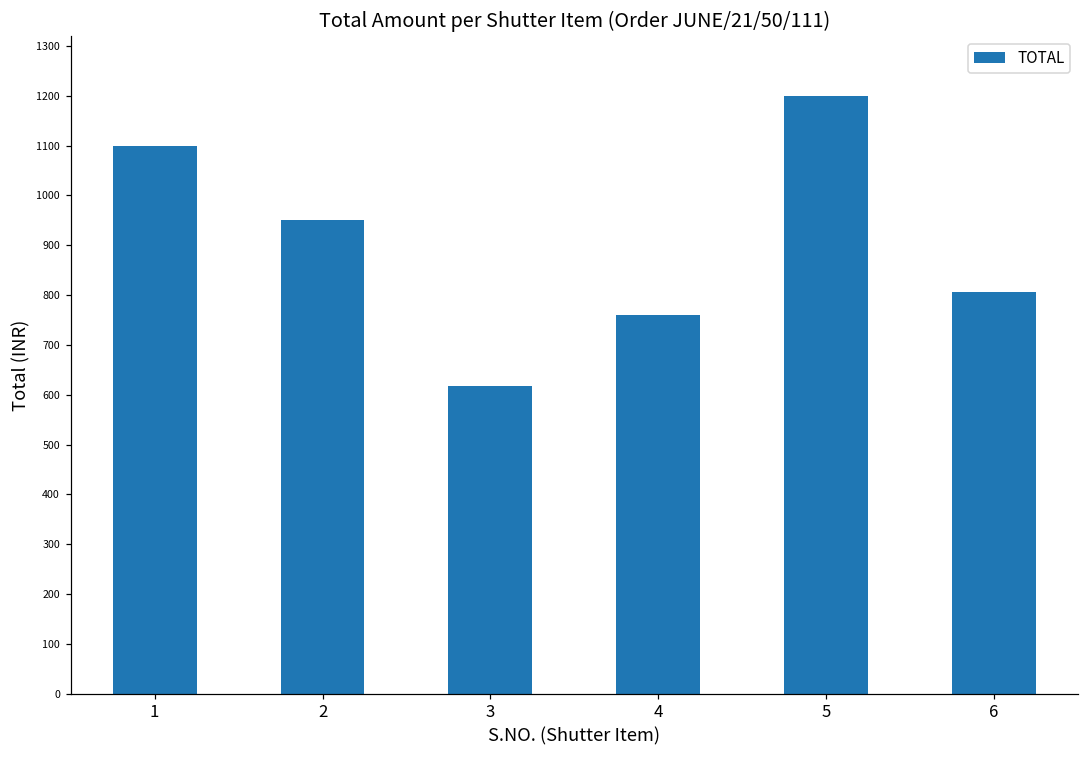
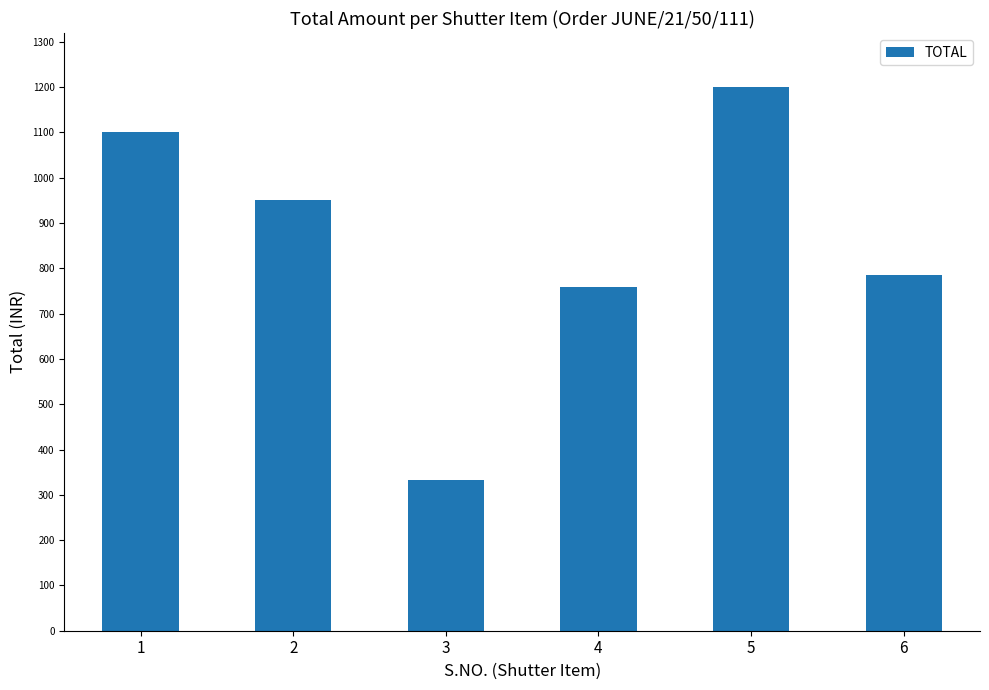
  {
    "1": 1100,
    "2": 950,
-   "3": 620,
+   "3": 330,
    "4": 760,
    "5": 1200,
-   "6": 810
+   "6": 780
  }
